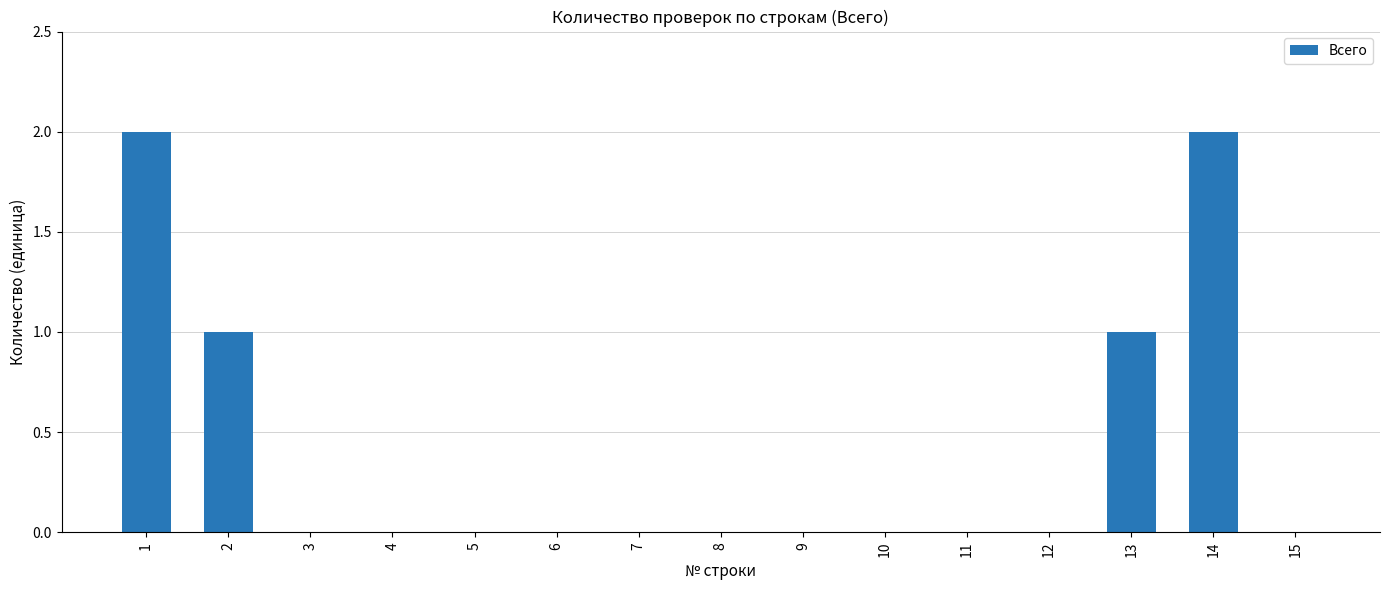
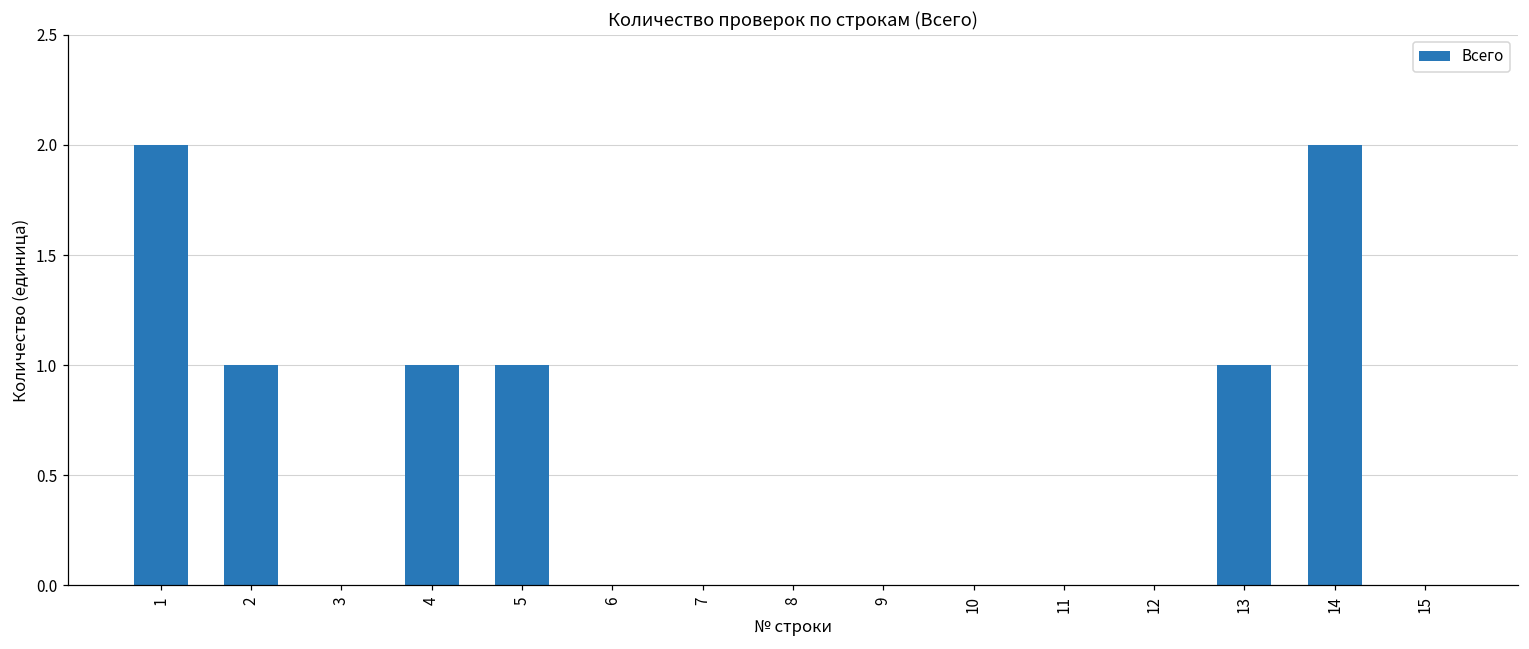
  {
    "1": 2,
    "2": 1,
    "3": 0,
-   "4": 0,
-   "5": 0,
+   "4": 1,
+   "5": 1,
    "6": 0,
    "7": 0,
    "8": 0,
    "9": 0,
    "10": 0,
    "11": 0,
    "12": 0,
    "13": 1,
    "14": 2,
    "15": 0
  }
